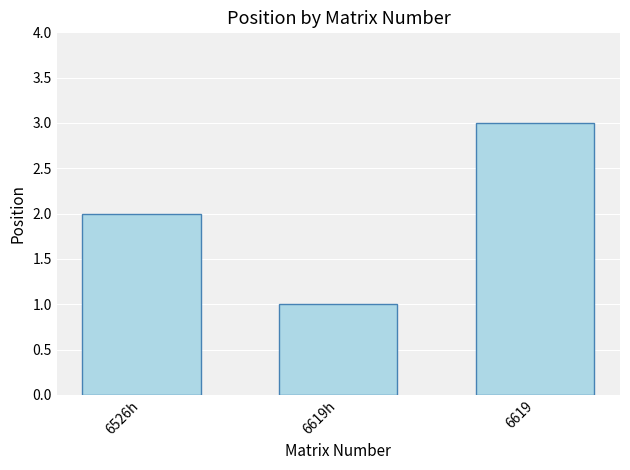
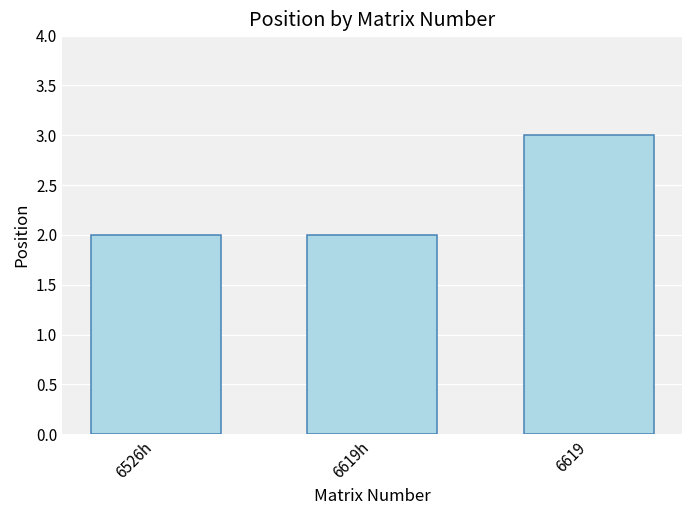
  {
    "6526h": 2,
-   "6619h": 1,
+   "6619h": 2,
    "6619": 3
  }
